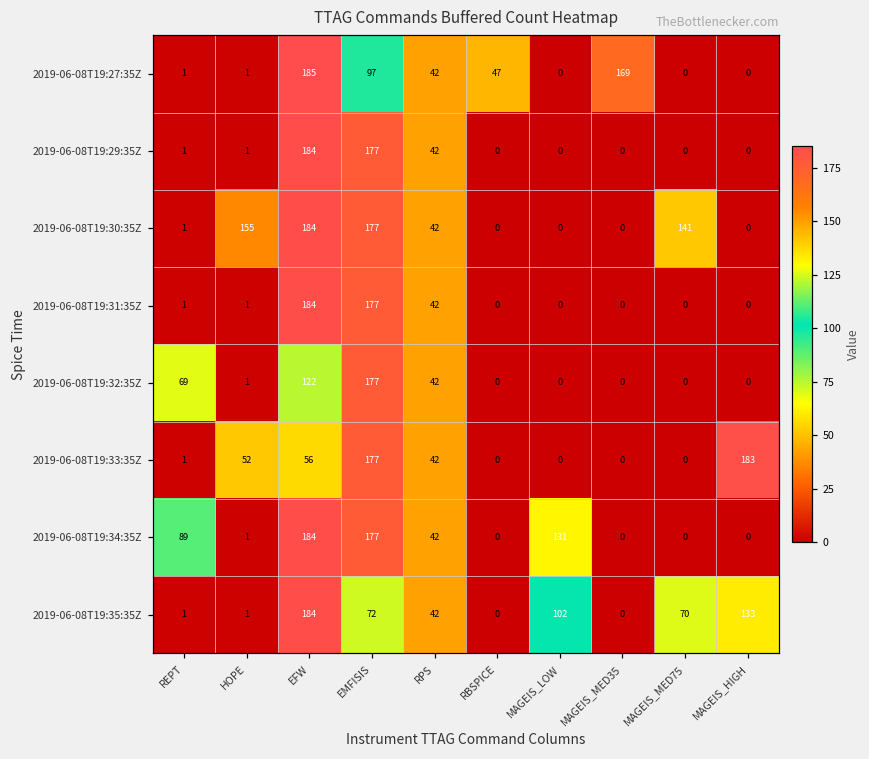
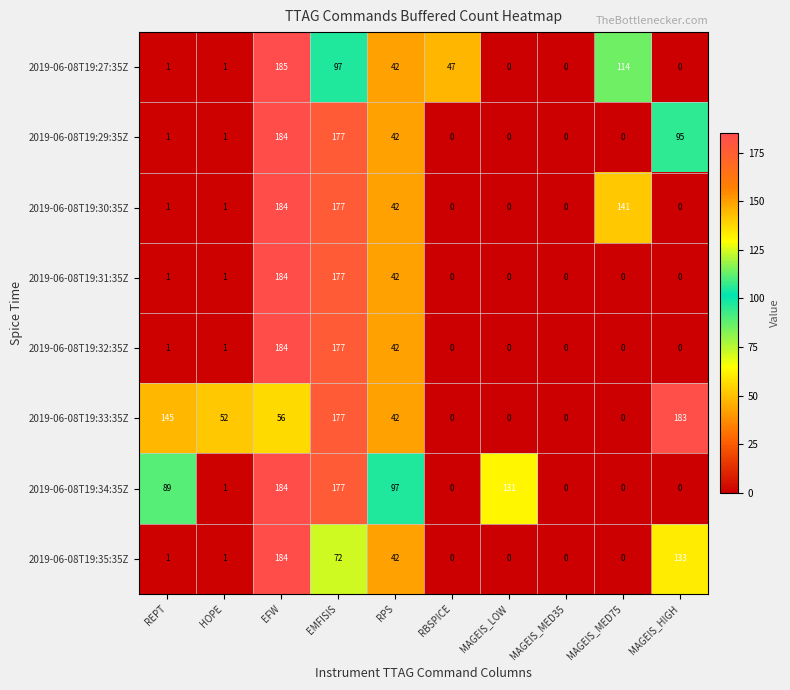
  {
    "2019-06-08T19:27:35Z": {
      "REPT": 1,
      "HOPE": 1,
      "EFW": 185,
      "EMFISIS": 97,
      "RPS": 42,
      "RBSPICE": 47,
      "MAGEIS_LOW": 0,
-     "MAGEIS_MED35": 169,
-     "MAGEIS_MED75": 0,
+     "MAGEIS_MED35": 0,
+     "MAGEIS_MED75": 114,
      "MAGEIS_HIGH": 0
    },
    "2019-06-08T19:29:35Z": {
      "REPT": 1,
      "HOPE": 1,
      "EFW": 184,
      "EMFISIS": 177,
      "RPS": 42,
      "RBSPICE": 0,
      "MAGEIS_LOW": 0,
      "MAGEIS_MED35": 0,
      "MAGEIS_MED75": 0,
-     "MAGEIS_HIGH": 0
+     "MAGEIS_HIGH": 95
    },
    "2019-06-08T19:30:35Z": {
      "REPT": 1,
-     "HOPE": 155,
+     "HOPE": 1,
      "EFW": 184,
      "EMFISIS": 177,
      "RPS": 42,
      "RBSPICE": 0,
      "MAGEIS_LOW": 0,
      "MAGEIS_MED35": 0,
      "MAGEIS_MED75": 141,
      "MAGEIS_HIGH": 0
    },
    "2019-06-08T19:31:35Z": {
      "REPT": 1,
      "HOPE": 1,
      "EFW": 184,
      "EMFISIS": 177,
      "RPS": 42,
      "RBSPICE": 0,
      "MAGEIS_LOW": 0,
      "MAGEIS_MED35": 0,
      "MAGEIS_MED75": 0,
      "MAGEIS_HIGH": 0
    },
    "2019-06-08T19:32:35Z": {
-     "REPT": 69,
+     "REPT": 1,
      "HOPE": 1,
-     "EFW": 122,
+     "EFW": 184,
      "EMFISIS": 177,
      "RPS": 42,
      "RBSPICE": 0,
      "MAGEIS_LOW": 0,
      "MAGEIS_MED35": 0,
      "MAGEIS_MED75": 0,
      "MAGEIS_HIGH": 0
    },
    "2019-06-08T19:33:35Z": {
-     "REPT": 1,
+     "REPT": 145,
      "HOPE": 52,
      "EFW": 56,
      "EMFISIS": 177,
      "RPS": 42,
      "RBSPICE": 0,
      "MAGEIS_LOW": 0,
      "MAGEIS_MED35": 0,
      "MAGEIS_MED75": 0,
      "MAGEIS_HIGH": 183
    },
    "2019-06-08T19:34:35Z": {
      "REPT": 89,
      "HOPE": 1,
      "EFW": 184,
      "EMFISIS": 177,
-     "RPS": 42,
+     "RPS": 97,
      "RBSPICE": 0,
      "MAGEIS_LOW": 131,
      "MAGEIS_MED35": 0,
      "MAGEIS_MED75": 0,
      "MAGEIS_HIGH": 0
    },
    "2019-06-08T19:35:35Z": {
      "REPT": 1,
      "HOPE": 1,
      "EFW": 184,
      "EMFISIS": 72,
      "RPS": 42,
      "RBSPICE": 0,
-     "MAGEIS_LOW": 102,
+     "MAGEIS_LOW": 0,
      "MAGEIS_MED35": 0,
-     "MAGEIS_MED75": 70,
+     "MAGEIS_MED75": 0,
      "MAGEIS_HIGH": 133
    }
  }
